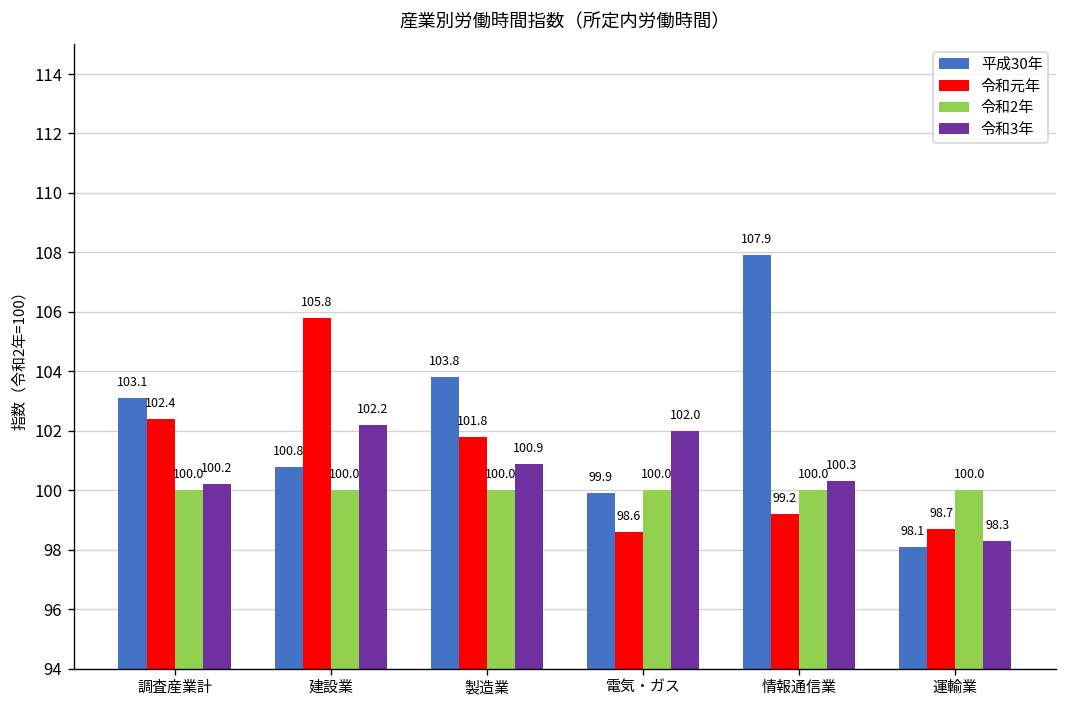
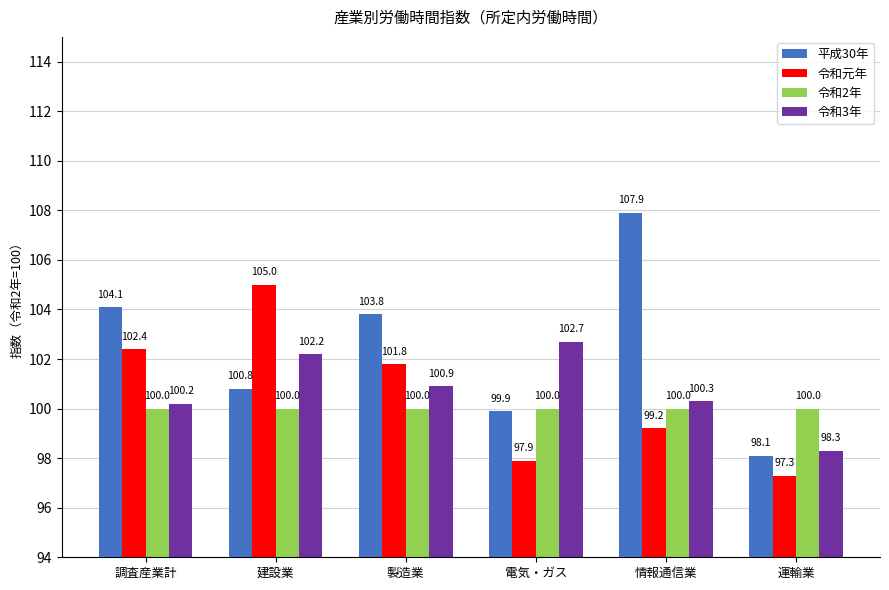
  {
    "平成30年": {
-     "調査産業計": 103.1,
+     "調査産業計": 104.1,
      "建設業": 100.8,
      "製造業": 103.8,
      "電気・ガス": 99.9,
      "情報通信業": 107.9,
      "運輸業": 98.1
    },
    "令和元年": {
      "調査産業計": 102.4,
-     "建設業": 105.8,
+     "建設業": 105.0,
      "製造業": 101.8,
-     "電気・ガス": 98.6,
+     "電気・ガス": 97.9,
      "情報通信業": 99.2,
-     "運輸業": 98.7
+     "運輸業": 97.3
    },
    "令和2年": {
      "調査産業計": 100.0,
      "建設業": 100.0,
      "製造業": 100.0,
      "電気・ガス": 100.0,
      "情報通信業": 100.0,
      "運輸業": 100.0
    },
    "令和3年": {
      "調査産業計": 100.2,
      "建設業": 102.2,
      "製造業": 100.9,
-     "電気・ガス": 102.0,
+     "電気・ガス": 102.7,
      "情報通信業": 100.3,
      "運輸業": 98.3
    }
  }
